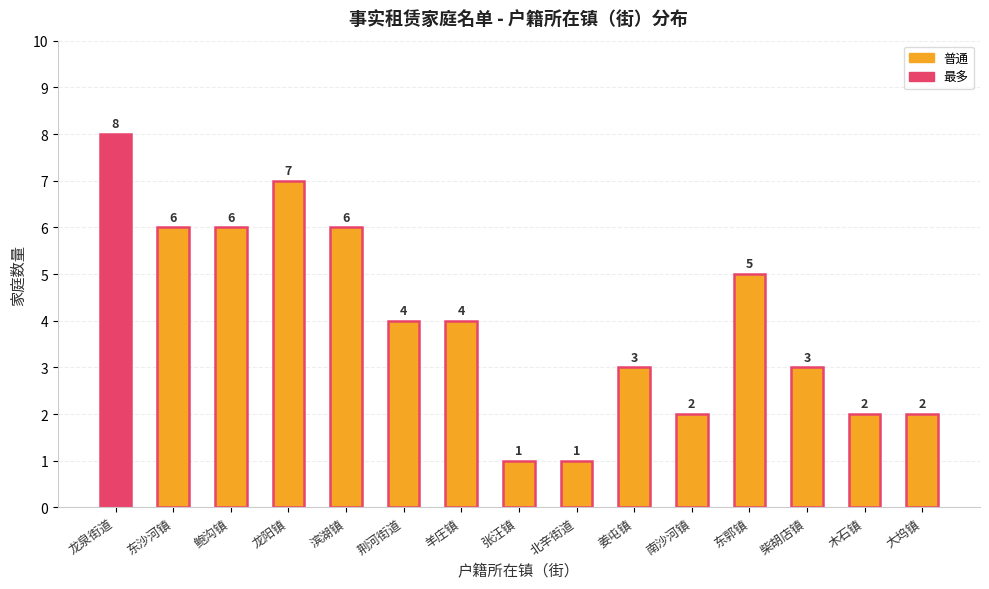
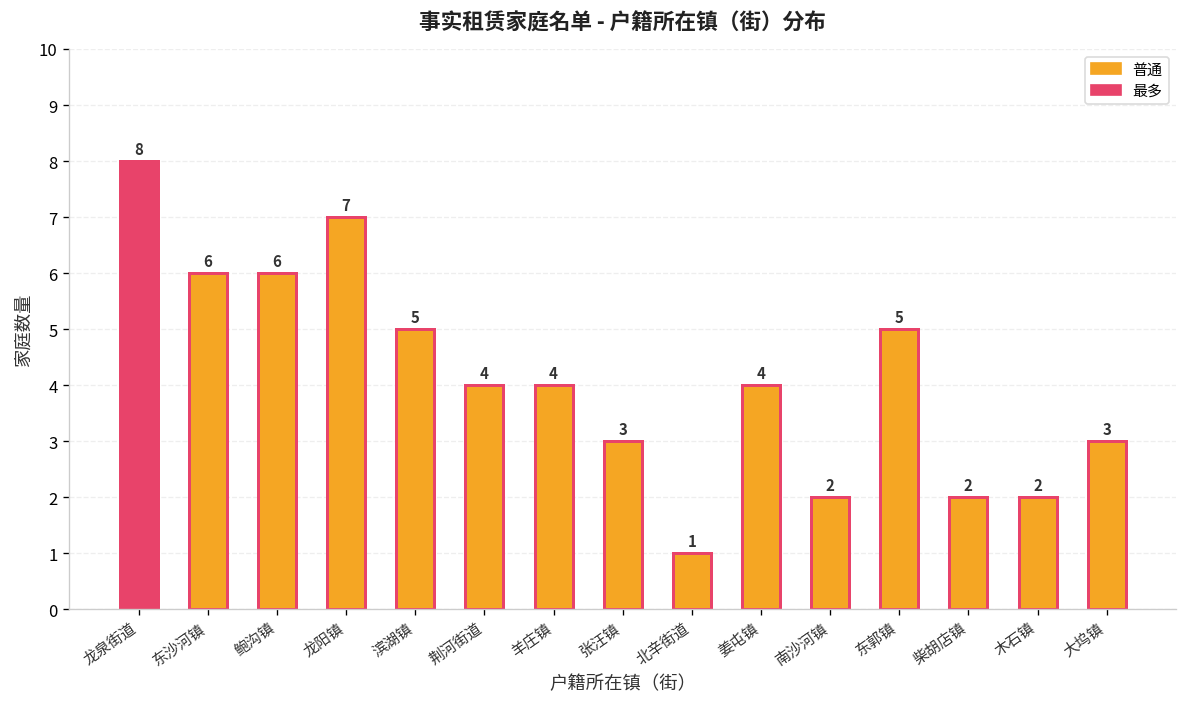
  {
    "龙泉街道": 8,
    "东沙河镇": 6,
    "鲍沟镇": 6,
    "龙阳镇": 7,
-   "滨湖镇": 6,
+   "滨湖镇": 5,
    "荆河街道": 4,
    "羊庄镇": 4,
-   "张汪镇": 1,
+   "张汪镇": 3,
    "北辛街道": 1,
-   "姜屯镇": 3,
+   "姜屯镇": 4,
    "南沙河镇": 2,
    "东郭镇": 5,
-   "柴胡店镇": 3,
+   "柴胡店镇": 2,
    "木石镇": 2,
-   "大坞镇": 2
+   "大坞镇": 3
  }
